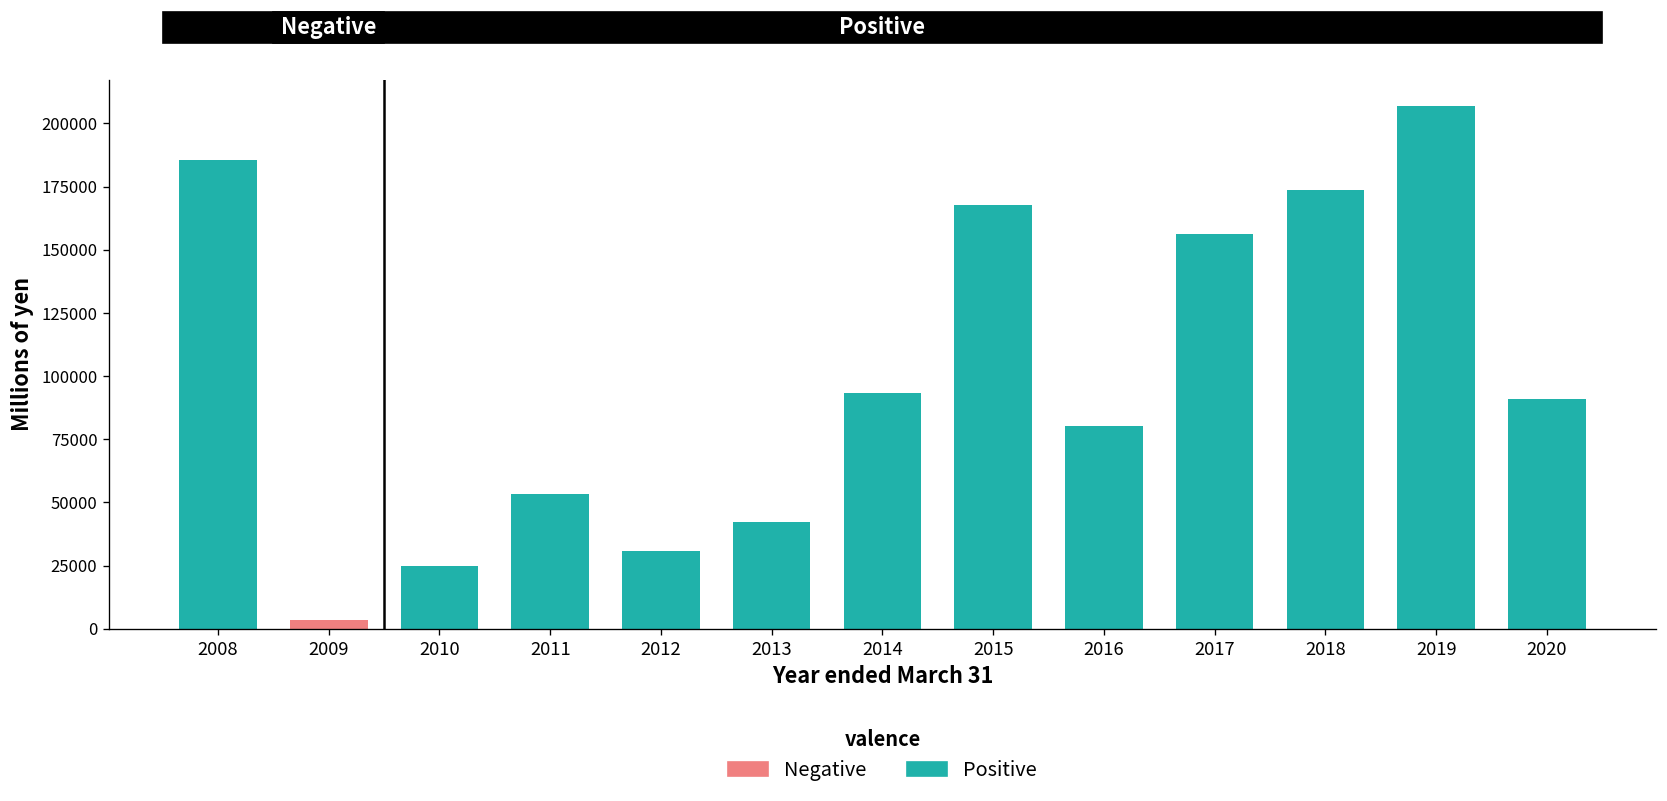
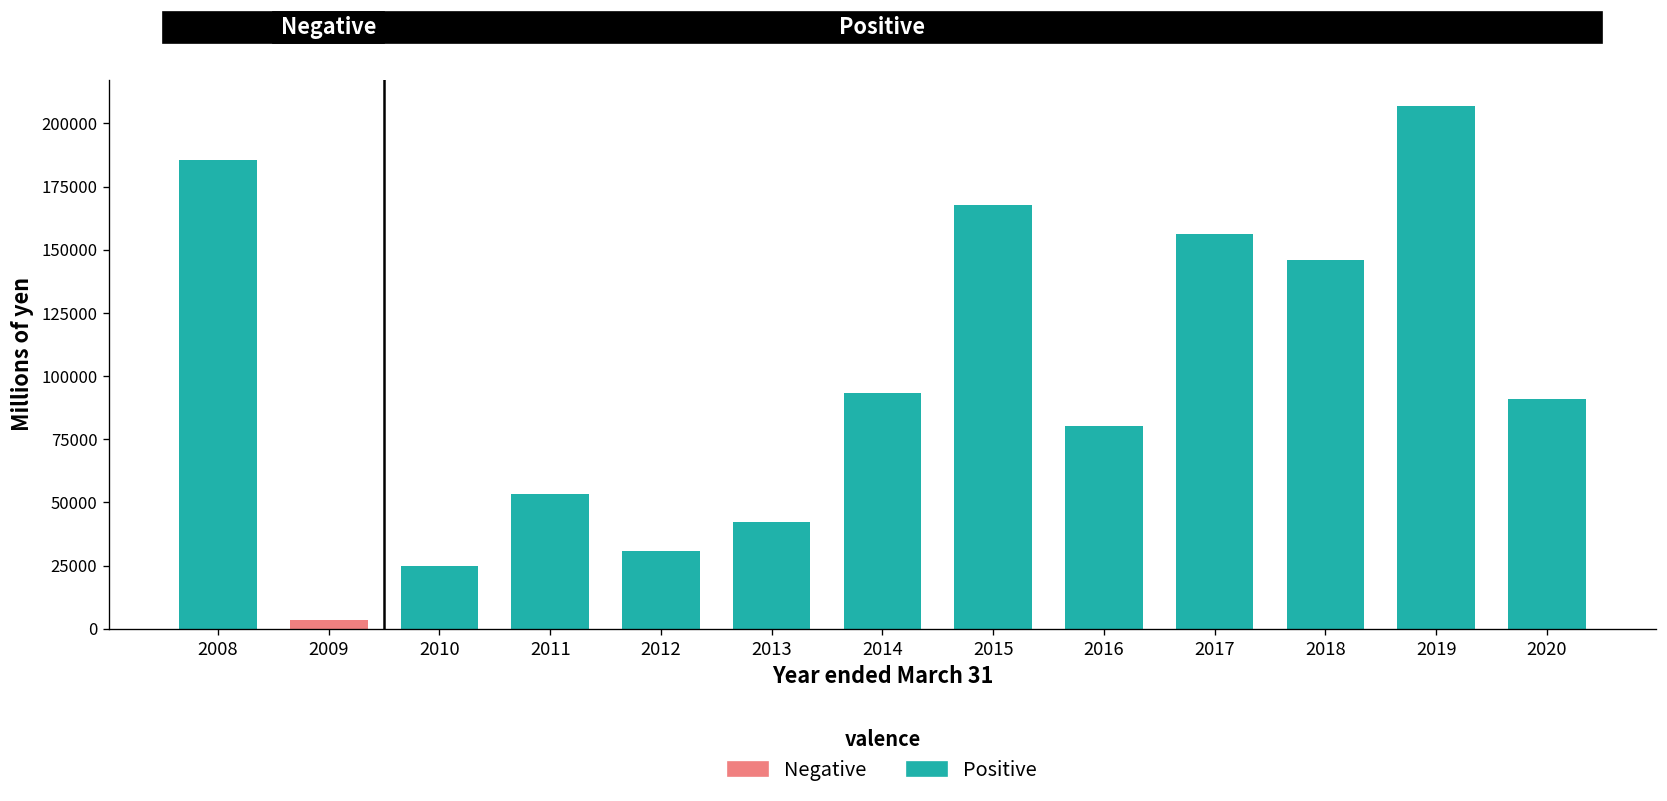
  {
    "2008": 185000,
    "2009": 4000,
    "2010": 25000,
    "2011": 53000,
    "2012": 31000,
    "2013": 42000,
    "2014": 93000,
    "2015": 168000,
    "2016": 80000,
    "2017": 156000,
-   "2018": 174000,
+   "2018": 146000,
    "2019": 207000,
    "2020": 91000
  }
